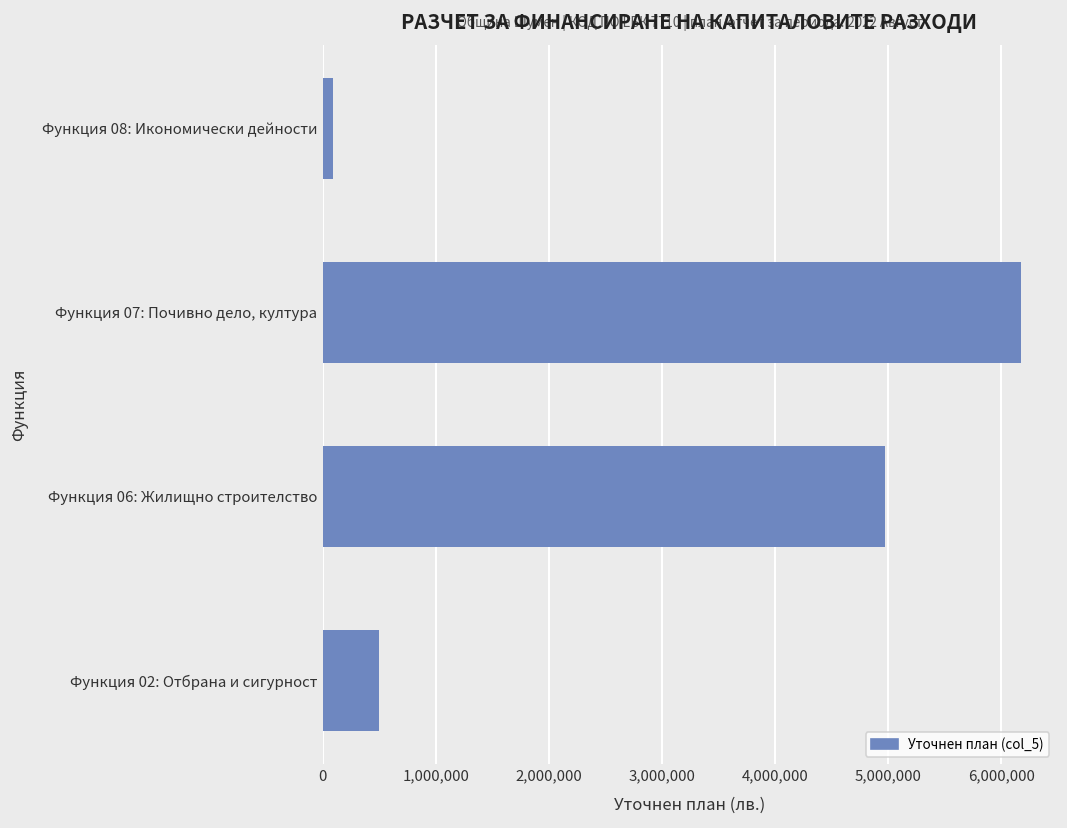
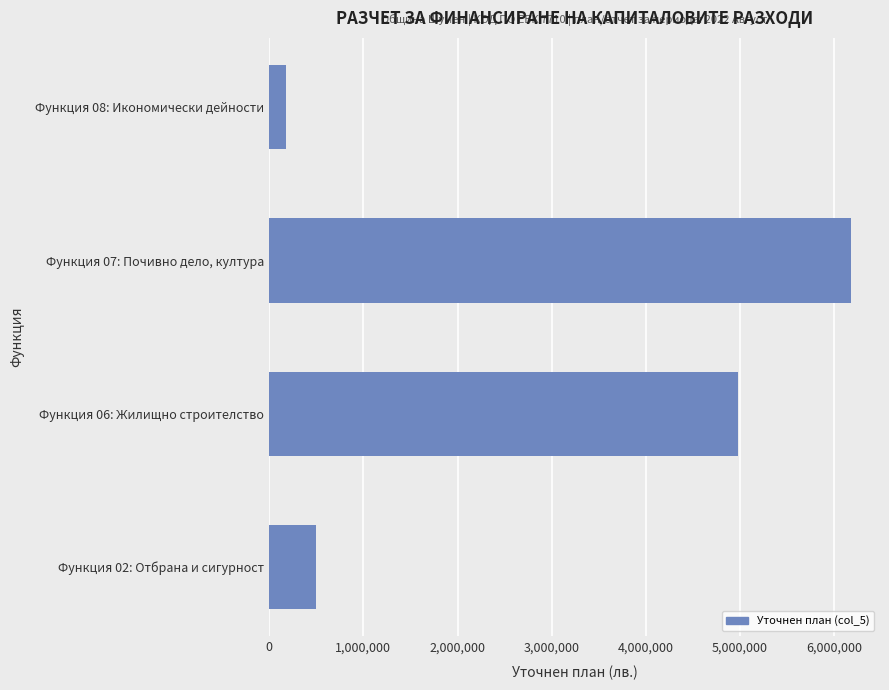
  {
-   "Функция 08: Икономически дейности": "100,000",
+   "Функция 08: Икономически дейности": "200,000",
    "Функция 07: Почивно дело, култура": "6,200,000",
    "Функция 06: Жилищно строителство": "5,000,000",
    "Функция 02: Отбрана и сигурност": "500,000"
  }
